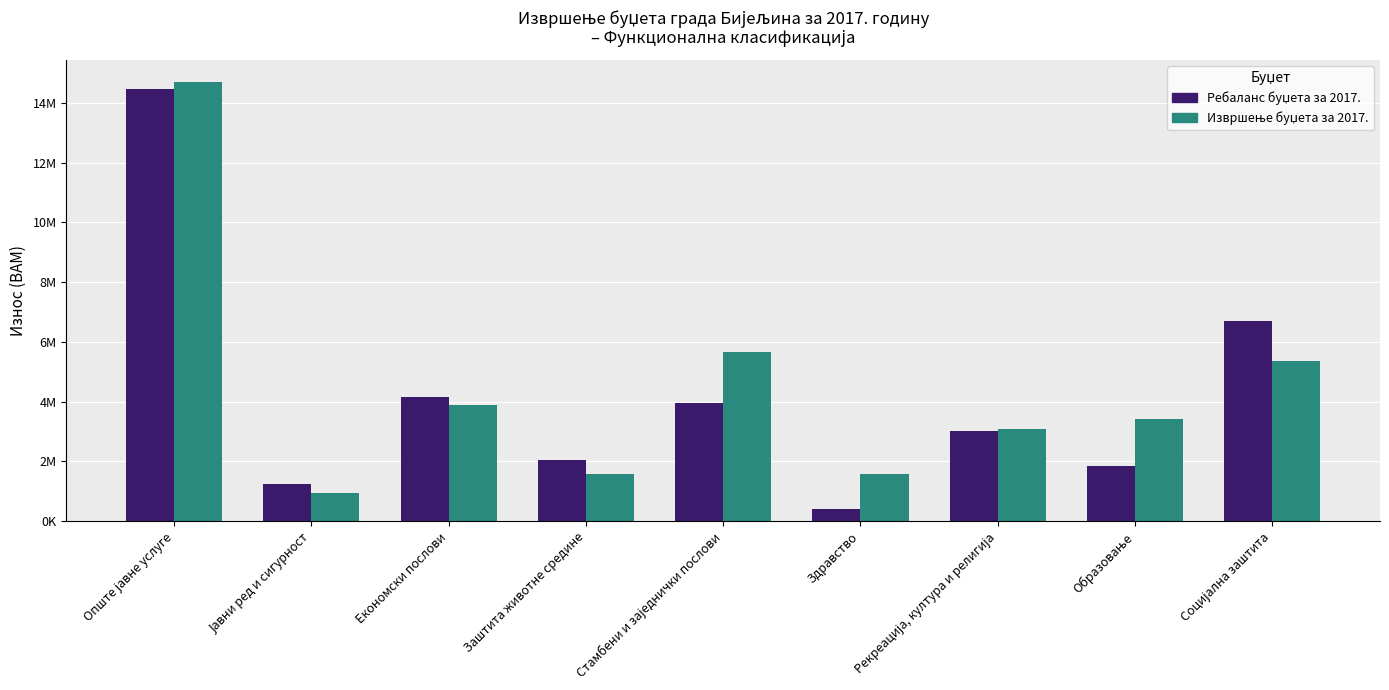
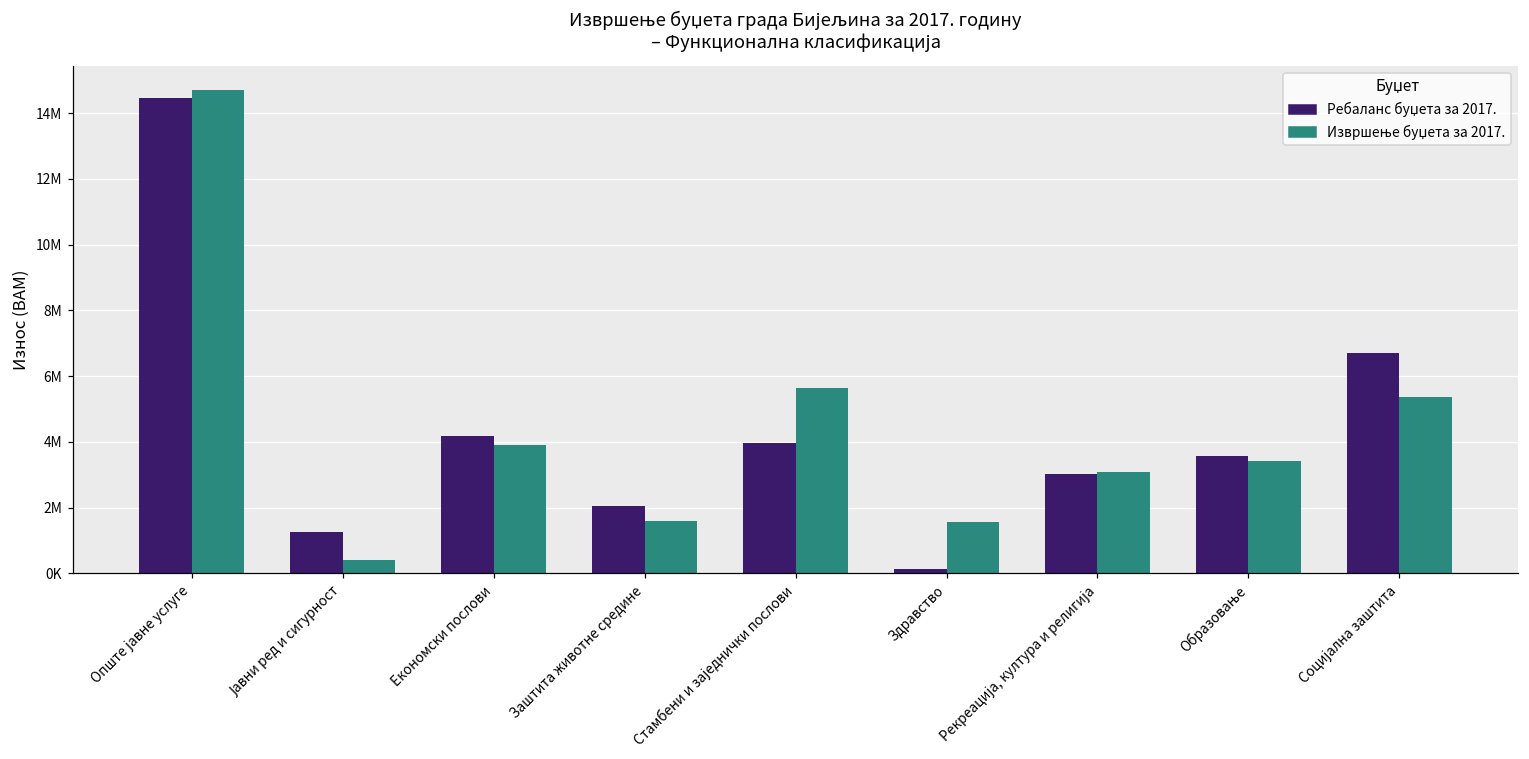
  {
    "Ребаланс буџета за 2017.": {
      "Опште јавне услуге": 14500000,
      "Јавни ред и сигурност": 1300000,
      "Економски послови": 4200000,
      "Заштита животне средине": 2000000,
      "Стамбени и заједнички послови": 4000000,
-     "Здравство": 400000,
+     "Здравство": 100000,
      "Рекреација, култура и религија": 3000000,
-     "Образовање": 1800000,
+     "Образовање": 3600000,
      "Социјална заштита": 6700000
    },
    "Извршење буџета за 2017.": {
      "Опште јавне услуге": 14700000,
-     "Јавни ред и сигурност": 1000000,
+     "Јавни ред и сигурност": 400000,
      "Економски послови": 3900000,
      "Заштита животне средине": 1600000,
      "Стамбени и заједнички послови": 5600000,
      "Здравство": 1600000,
      "Рекреација, култура и религија": 3100000,
      "Образовање": 3400000,
      "Социјална заштита": 5400000
    }
  }
